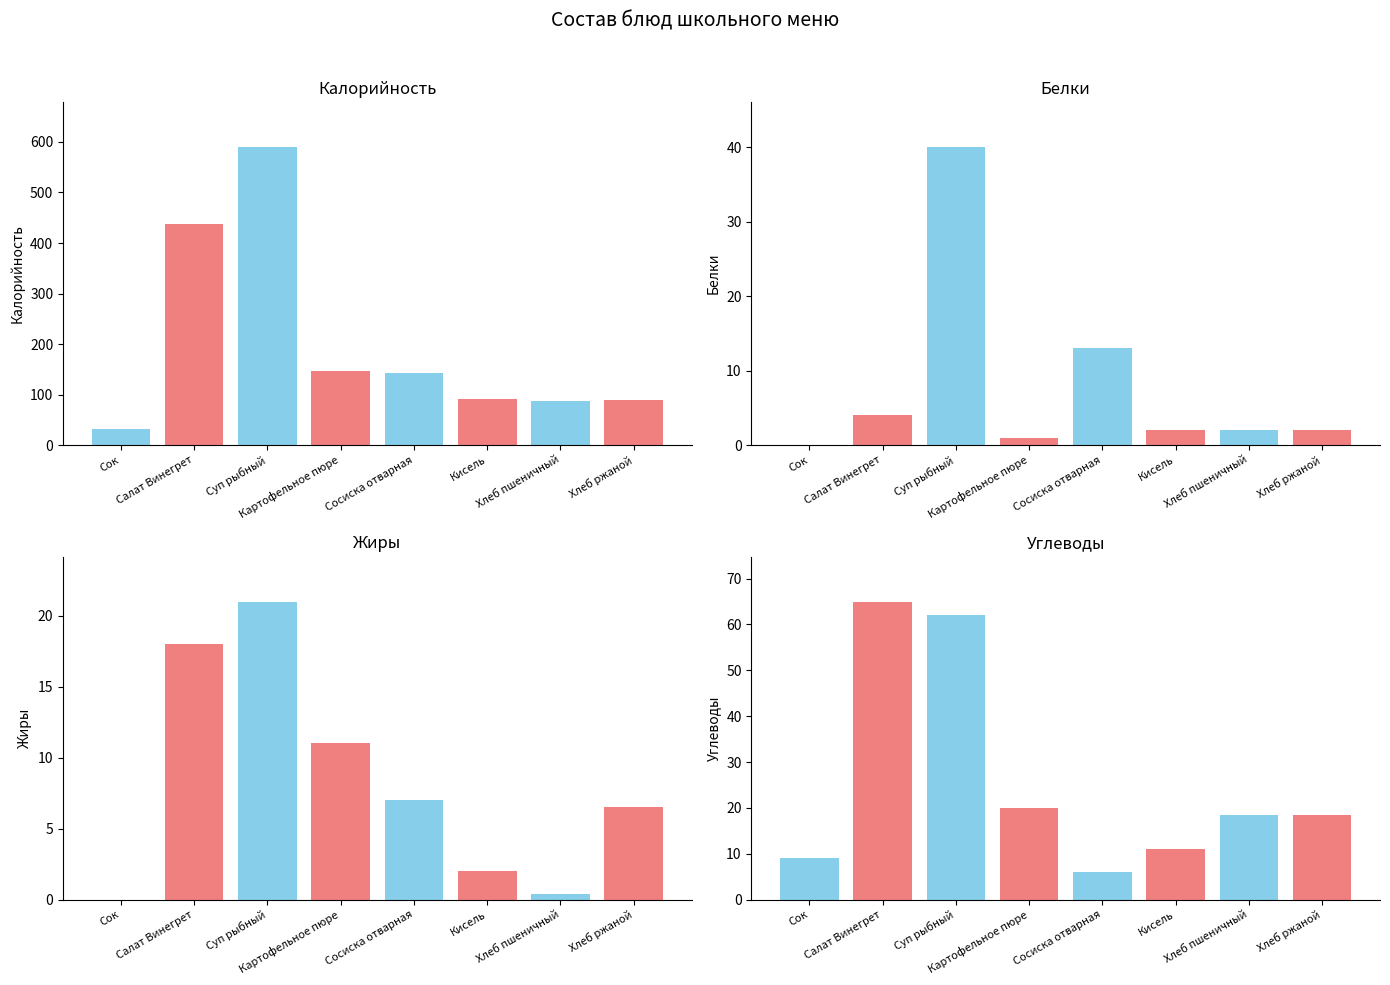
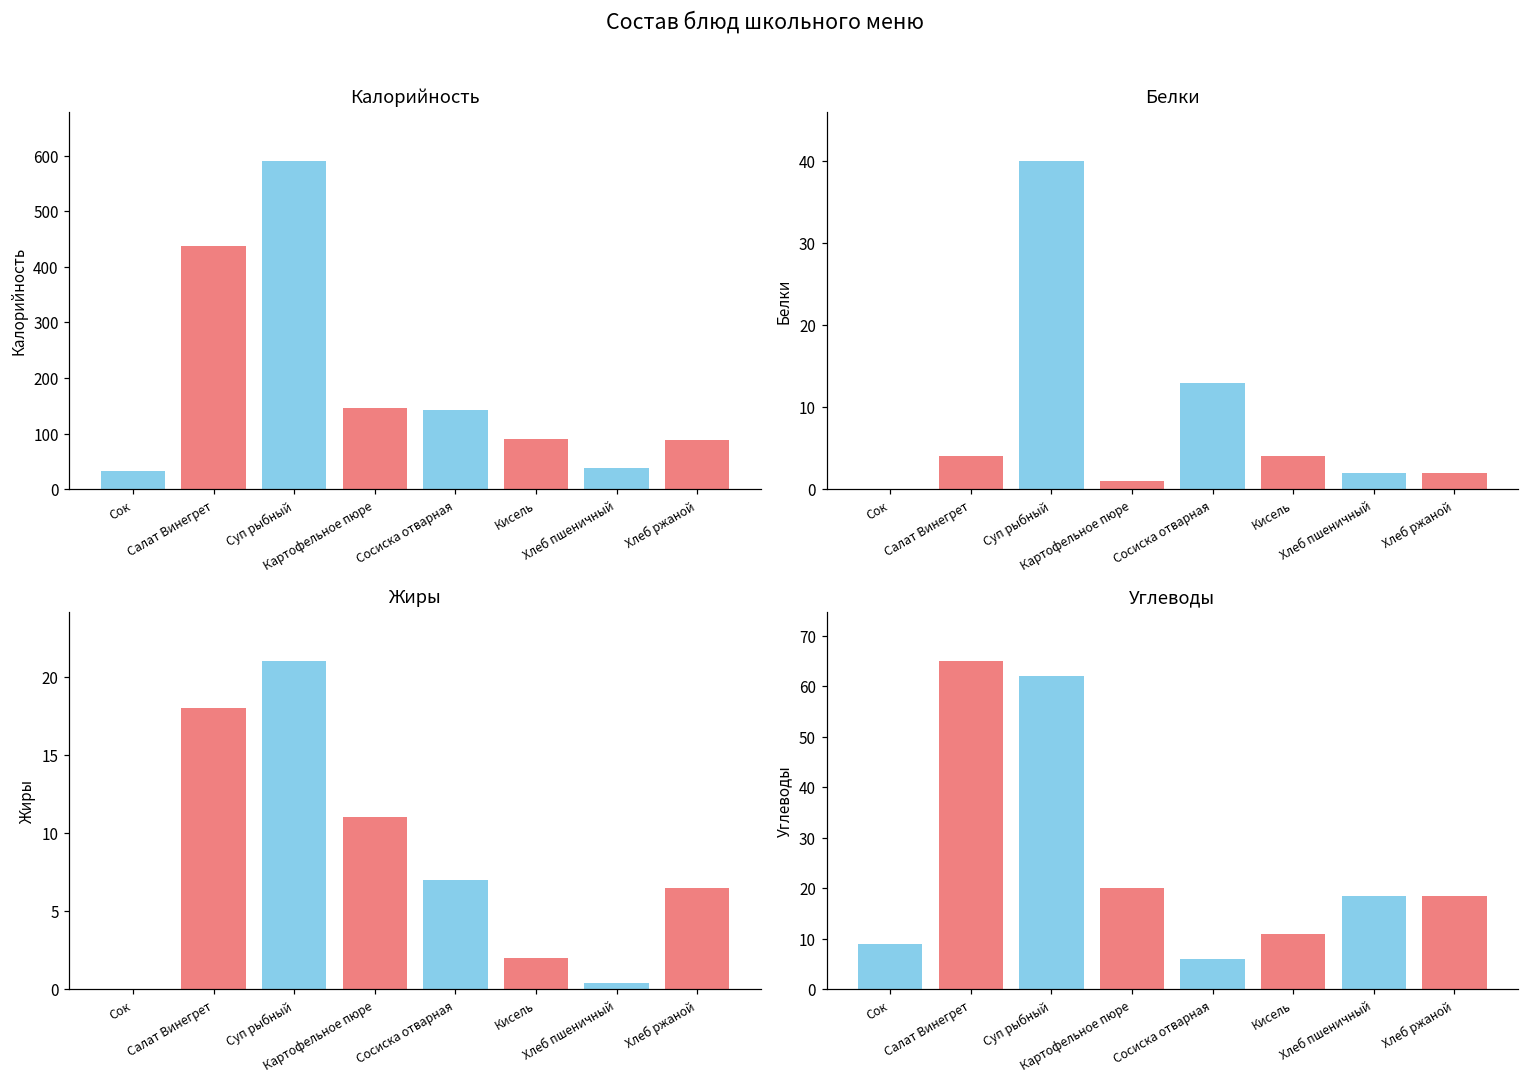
  {
    "Калорийность": {
      "Сок": 30,
      "Салат Винегрет": 440,
      "Суп рыбный": 590,
      "Картофельное пюре": 150,
      "Сосиска отварная": 140,
      "Кисель": 90,
-     "Хлеб пшеничный": 90,
+     "Хлеб пшеничный": 40,
      "Хлеб ржаной": 90
    },
    "Белки": {
      "Сок": 0,
      "Салат Винегрет": 4,
      "Суп рыбный": 40,
      "Картофельное пюре": 1,
      "Сосиска отварная": 13,
-     "Кисель": 2,
+     "Кисель": 4,
      "Хлеб пшеничный": 2,
      "Хлеб ржаной": 2
    },
    "Жиры": {
      "Сок": 0.0,
      "Салат Винегрет": 18.0,
      "Суп рыбный": 21.0,
      "Картофельное пюре": 11.0,
      "Сосиска отварная": 7.0,
      "Кисель": 2.0,
      "Хлеб пшеничный": 0.4,
      "Хлеб ржаной": 6.5
    },
    "Углеводы": {
      "Сок": 9,
      "Салат Винегрет": 65,
      "Суп рыбный": 62,
      "Картофельное пюре": 20,
      "Сосиска отварная": 6,
      "Кисель": 11,
      "Хлеб пшеничный": 18,
      "Хлеб ржаной": 18
    }
  }
